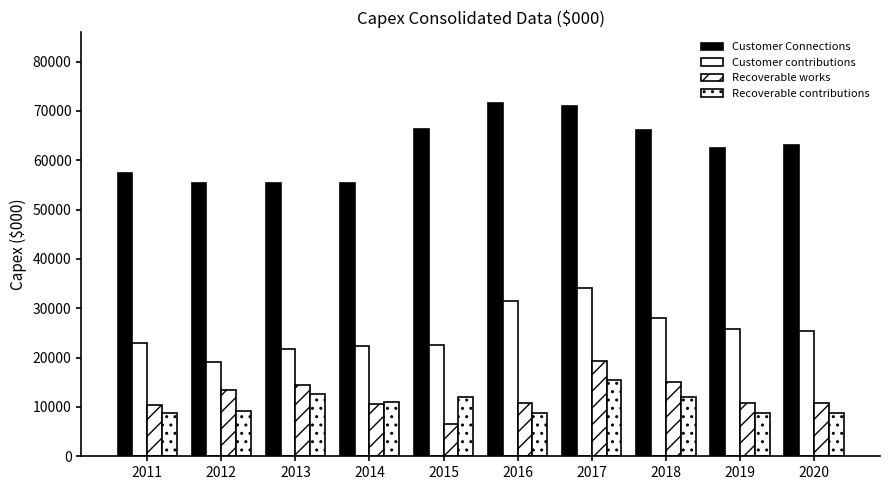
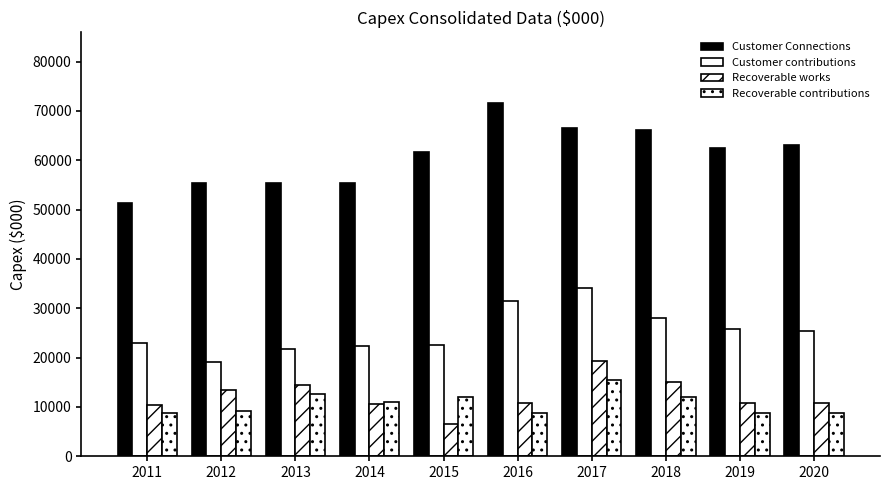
  {
    "Customer Connections": {
-     "2011": 57000,
+     "2011": 51000,
      "2012": 55000,
      "2013": 55000,
      "2014": 55000,
-     "2015": 66000,
+     "2015": 62000,
      "2016": 72000,
-     "2017": 71000,
+     "2017": 67000,
      "2018": 66000,
      "2019": 62000,
      "2020": 63000
    }
  }
